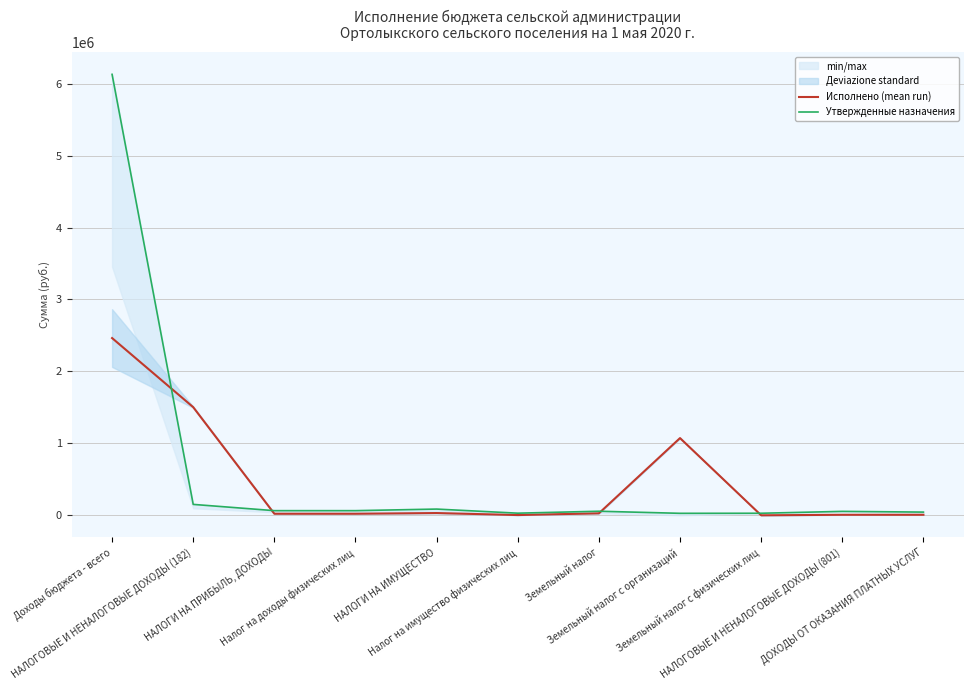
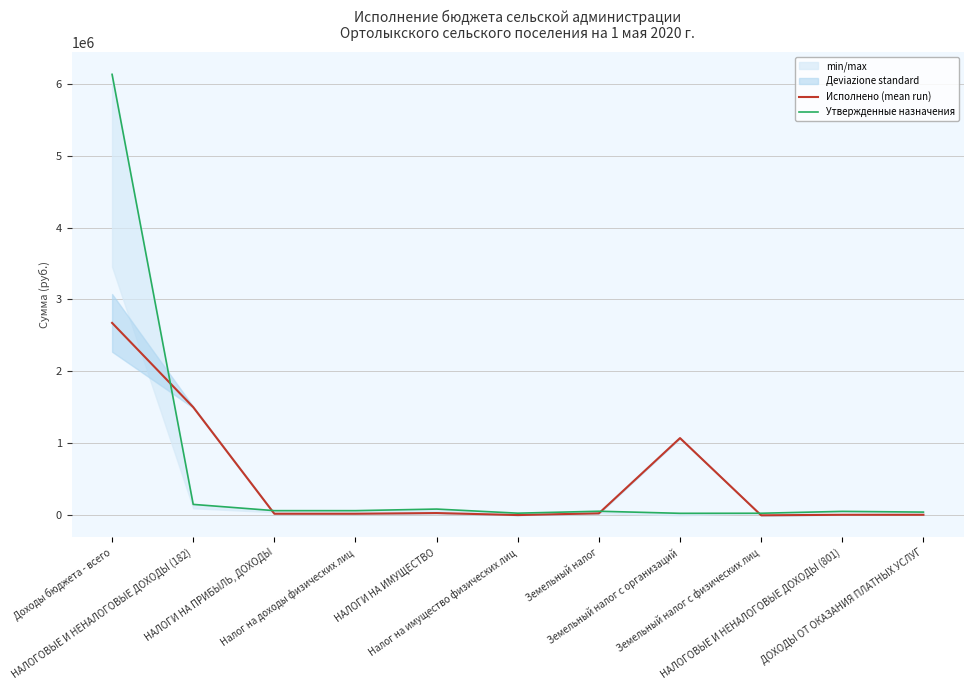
  {
    "Исполнено (mean run)": {
-     "Доходы бюджета - всего": 2500000
+     "Доходы бюджета - всего": 2700000
    }
  }
